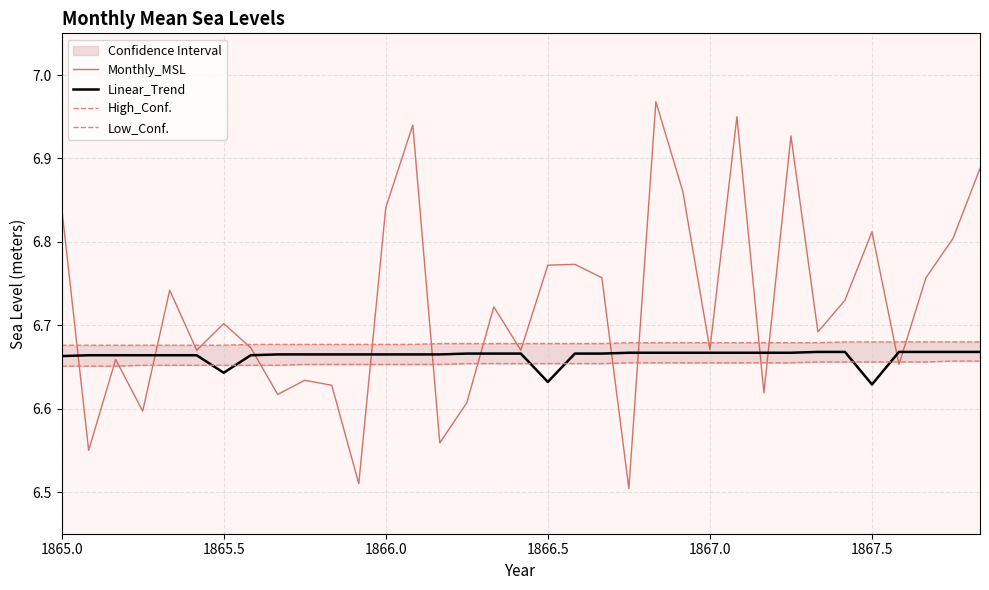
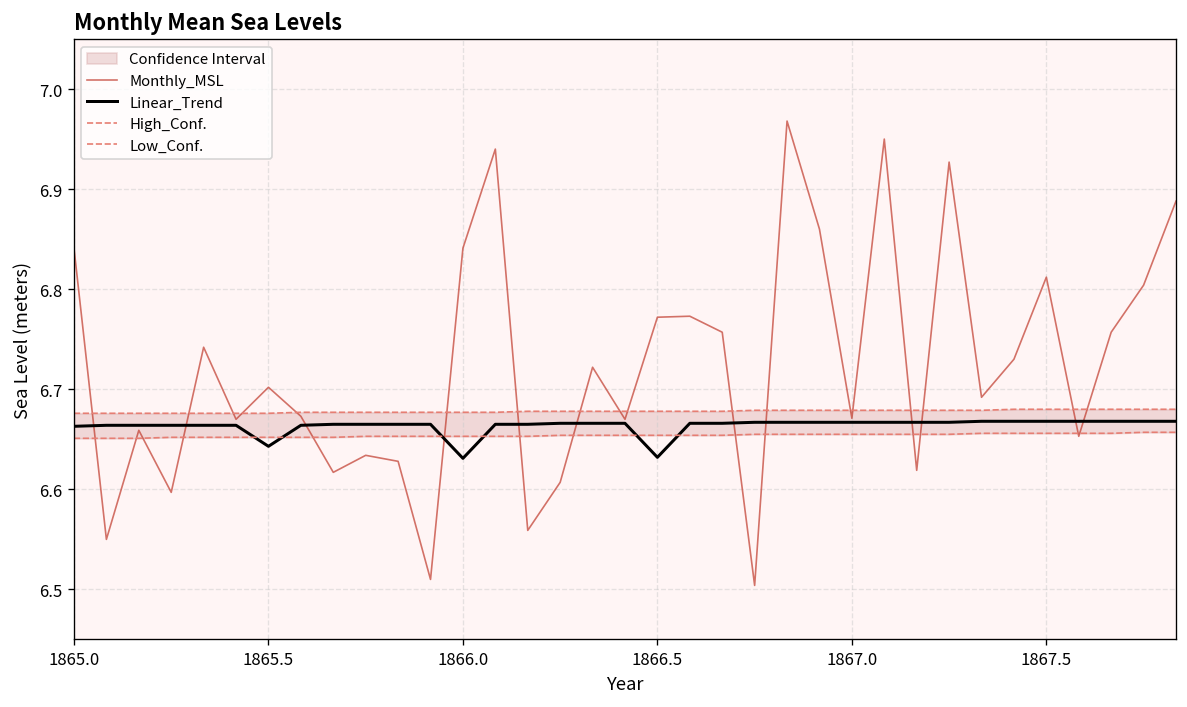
  {
    "Linear_Trend": {
      "1865.0": 6.66,
      "1865.5": 6.64,
-     "1866.0": 6.67,
+     "1866.0": 6.63,
      "1866.5": 6.63,
      "1867.0": 6.67,
-     "1867.5": 6.63
+     "1867.5": 6.67
    }
  }
